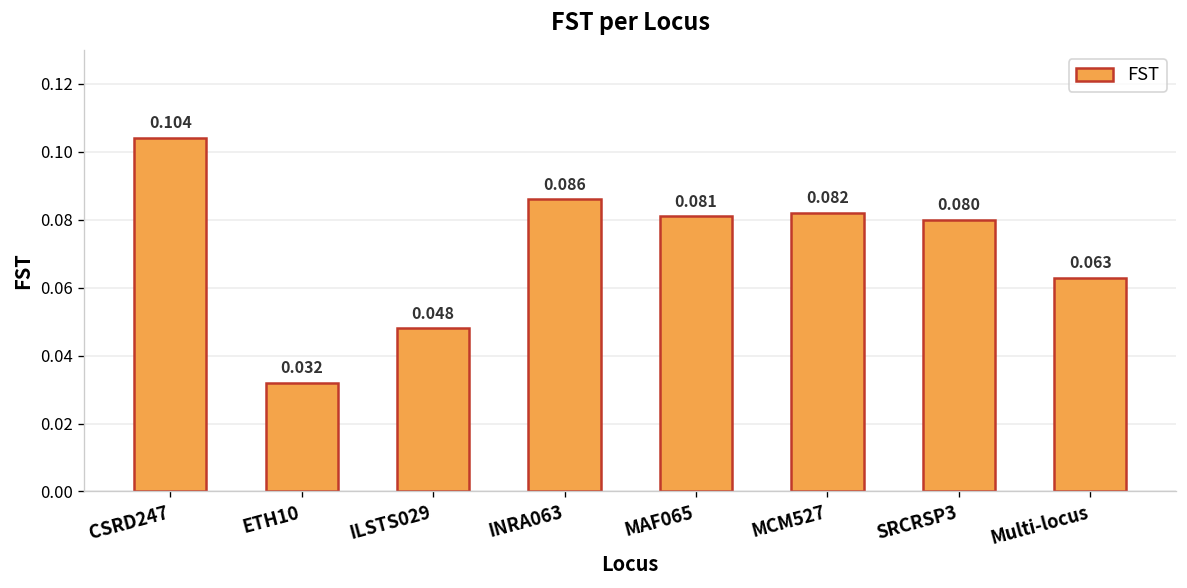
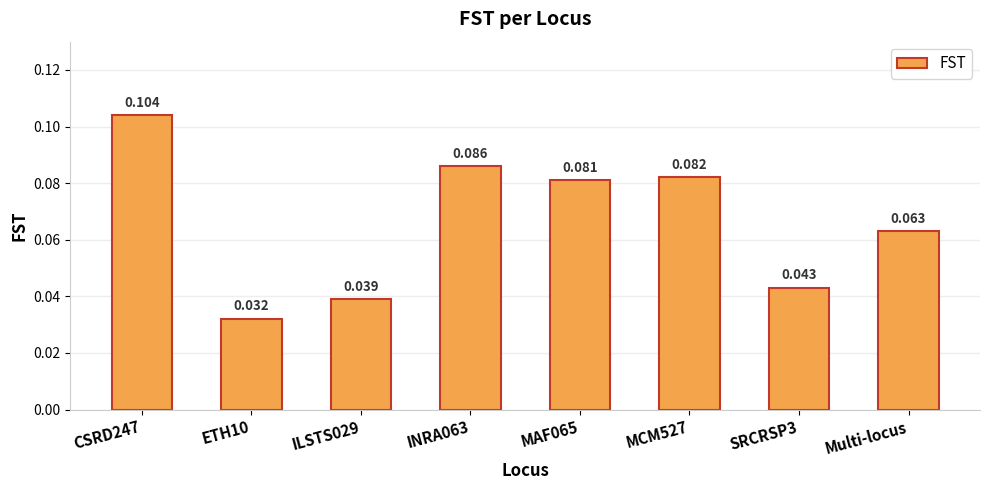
  {
    "CSRD247": 0.104,
    "ETH10": 0.032,
-   "ILSTS029": 0.048,
+   "ILSTS029": 0.039,
    "INRA063": 0.086,
    "MAF065": 0.081,
    "MCM527": 0.082,
-   "SRCRSP3": 0.080,
+   "SRCRSP3": 0.043,
    "Multi-locus": 0.063
  }
